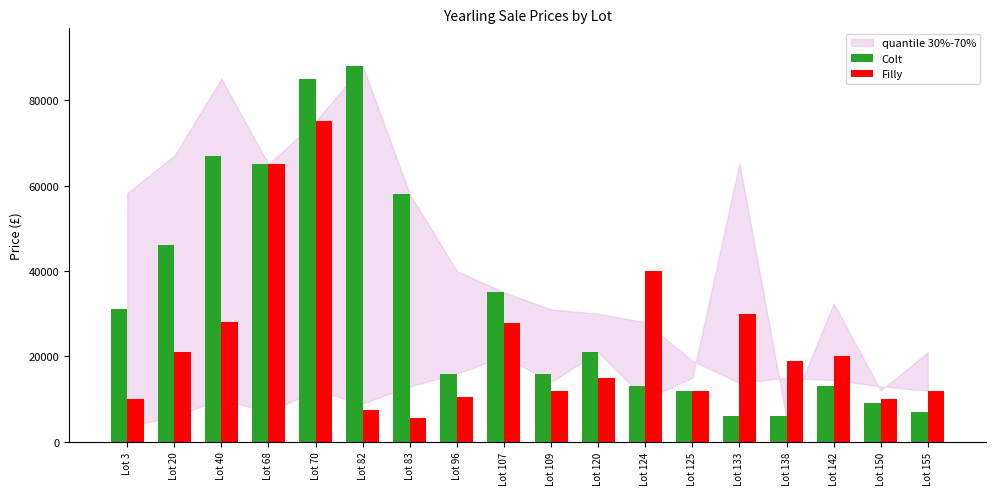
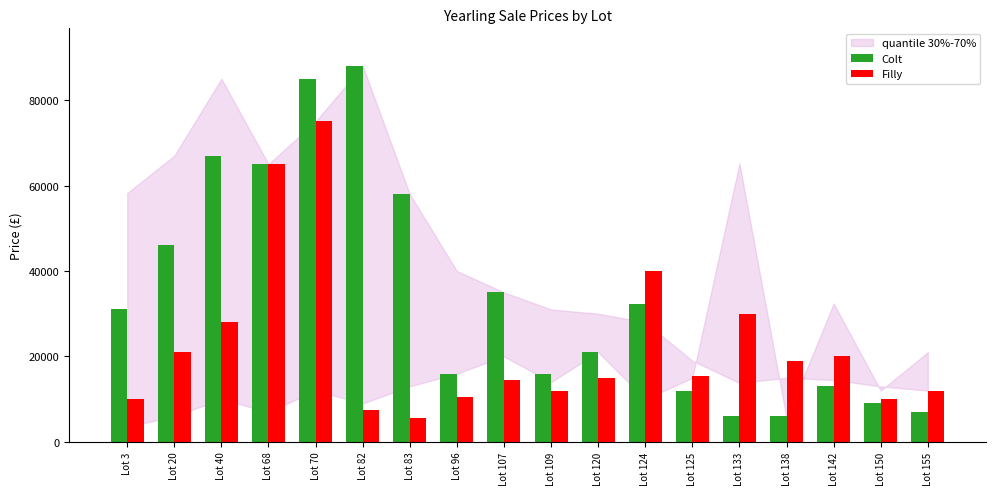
  {
    "Colt": {
      "Lot 3": 31000,
      "Lot 20": 46000,
      "Lot 40": 67000,
      "Lot 68": 65000,
      "Lot 70": 85000,
      "Lot 82": 88000,
      "Lot 83": 58000,
      "Lot 96": 16000,
      "Lot 107": 35000,
      "Lot 109": 16000,
      "Lot 120": 21000,
-     "Lot 124": 13000,
+     "Lot 124": 32000,
      "Lot 125": 12000,
      "Lot 133": 6000,
      "Lot 138": 6000,
      "Lot 142": 13000,
      "Lot 150": 9000,
      "Lot 155": 7000
    },
    "Filly": {
      "Lot 3": 10000,
      "Lot 20": 21000,
      "Lot 40": 28000,
      "Lot 68": 65000,
      "Lot 70": 75000,
      "Lot 82": 8000,
      "Lot 83": 6000,
      "Lot 96": 11000,
-     "Lot 107": 28000,
+     "Lot 107": 15000,
      "Lot 109": 12000,
      "Lot 120": 15000,
      "Lot 124": 40000,
-     "Lot 125": 12000,
+     "Lot 125": 15000,
      "Lot 133": 30000,
      "Lot 138": 19000,
      "Lot 142": 20000,
      "Lot 150": 10000,
      "Lot 155": 12000
    }
  }
